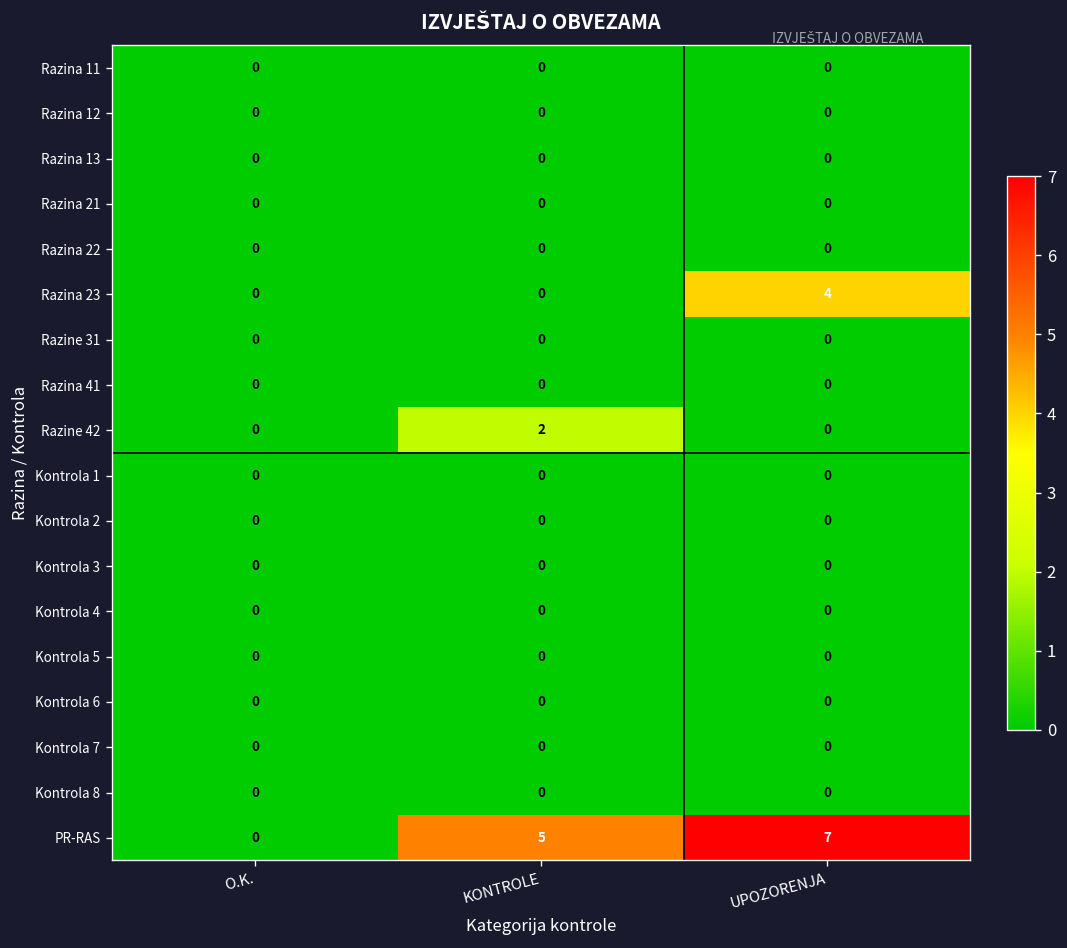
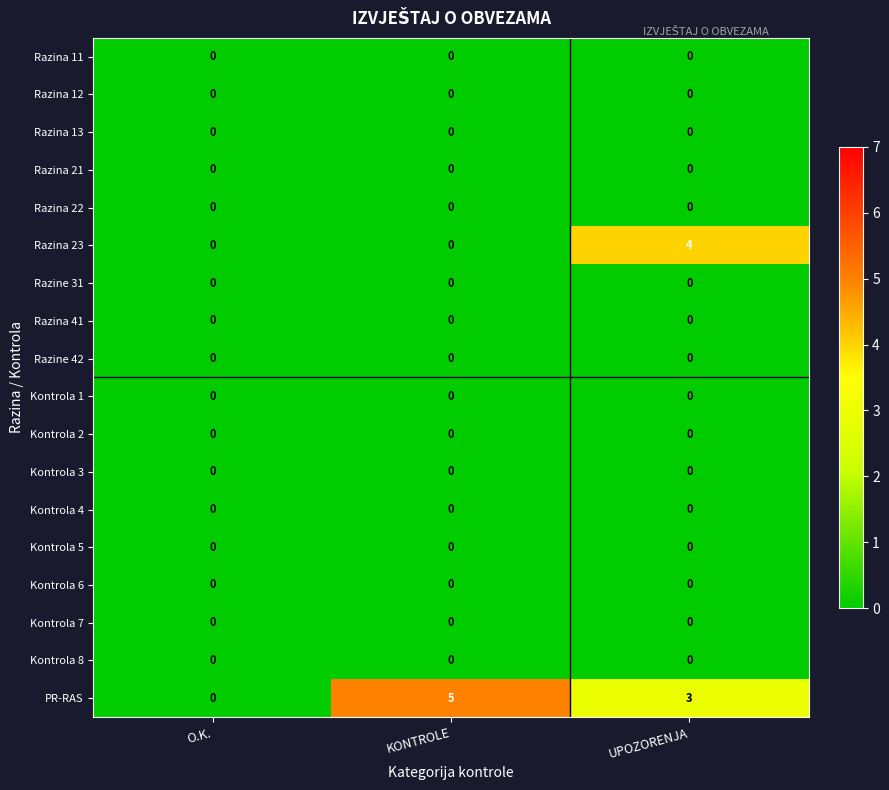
  {
    "Razina 11": {
      "O.K.": 0,
      "KONTROLE": 0,
      "UPOZORENJA": 0
    },
    "Razina 12": {
      "O.K.": 0,
      "KONTROLE": 0,
      "UPOZORENJA": 0
    },
    "Razina 13": {
      "O.K.": 0,
      "KONTROLE": 0,
      "UPOZORENJA": 0
    },
    "Razina 21": {
      "O.K.": 0,
      "KONTROLE": 0,
      "UPOZORENJA": 0
    },
    "Razina 22": {
      "O.K.": 0,
      "KONTROLE": 0,
      "UPOZORENJA": 0
    },
    "Razina 23": {
      "O.K.": 0,
      "KONTROLE": 0,
      "UPOZORENJA": 4
    },
    "Razine 31": {
      "O.K.": 0,
      "KONTROLE": 0,
      "UPOZORENJA": 0
    },
    "Razina 41": {
      "O.K.": 0,
      "KONTROLE": 0,
      "UPOZORENJA": 0
    },
    "Razine 42": {
      "O.K.": 0,
-     "KONTROLE": 2,
+     "KONTROLE": 0,
      "UPOZORENJA": 0
    },
    "Kontrola 1": {
      "O.K.": 0,
      "KONTROLE": 0,
      "UPOZORENJA": 0
    },
    "Kontrola 2": {
      "O.K.": 0,
      "KONTROLE": 0,
      "UPOZORENJA": 0
    },
    "Kontrola 3": {
      "O.K.": 0,
      "KONTROLE": 0,
      "UPOZORENJA": 0
    },
    "Kontrola 4": {
      "O.K.": 0,
      "KONTROLE": 0,
      "UPOZORENJA": 0
    },
    "Kontrola 5": {
      "O.K.": 0,
      "KONTROLE": 0,
      "UPOZORENJA": 0
    },
    "Kontrola 6": {
      "O.K.": 0,
      "KONTROLE": 0,
      "UPOZORENJA": 0
    },
    "Kontrola 7": {
      "O.K.": 0,
      "KONTROLE": 0,
      "UPOZORENJA": 0
    },
    "Kontrola 8": {
      "O.K.": 0,
      "KONTROLE": 0,
      "UPOZORENJA": 0
    },
    "PR-RAS": {
      "O.K.": 0,
      "KONTROLE": 5,
-     "UPOZORENJA": 7
+     "UPOZORENJA": 3
    }
  }
